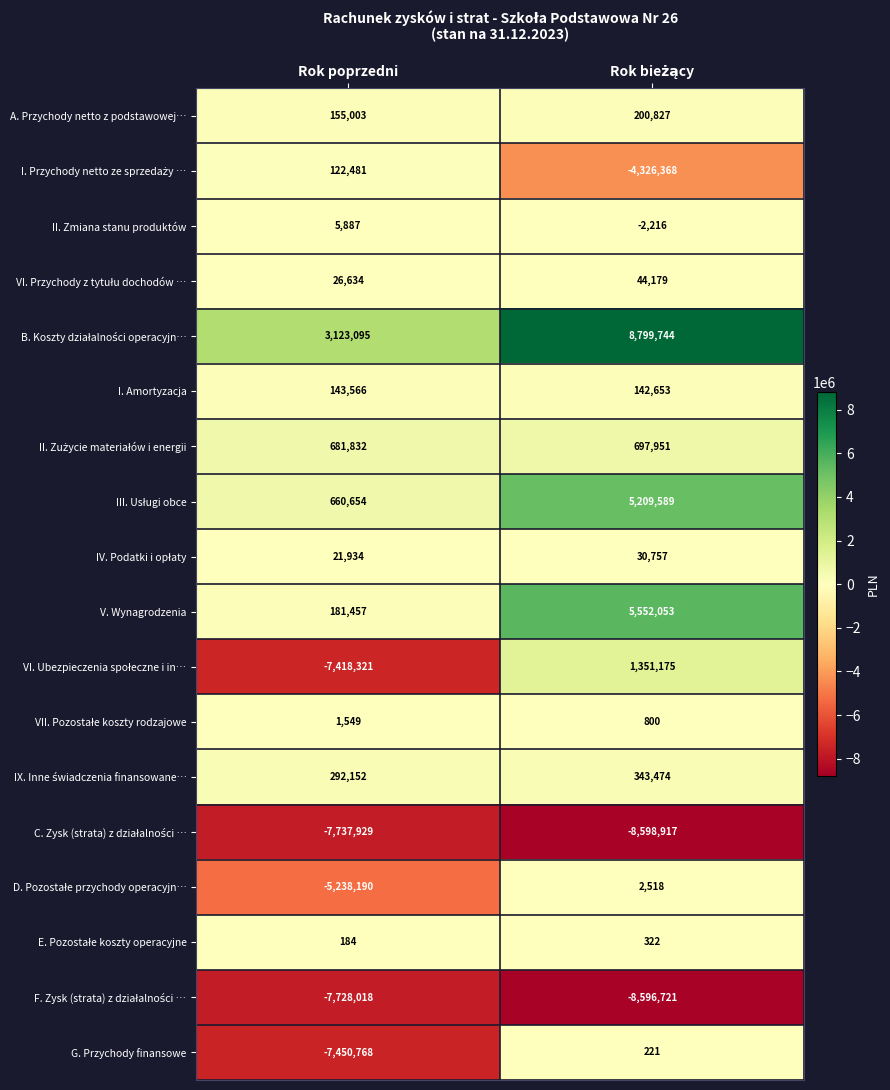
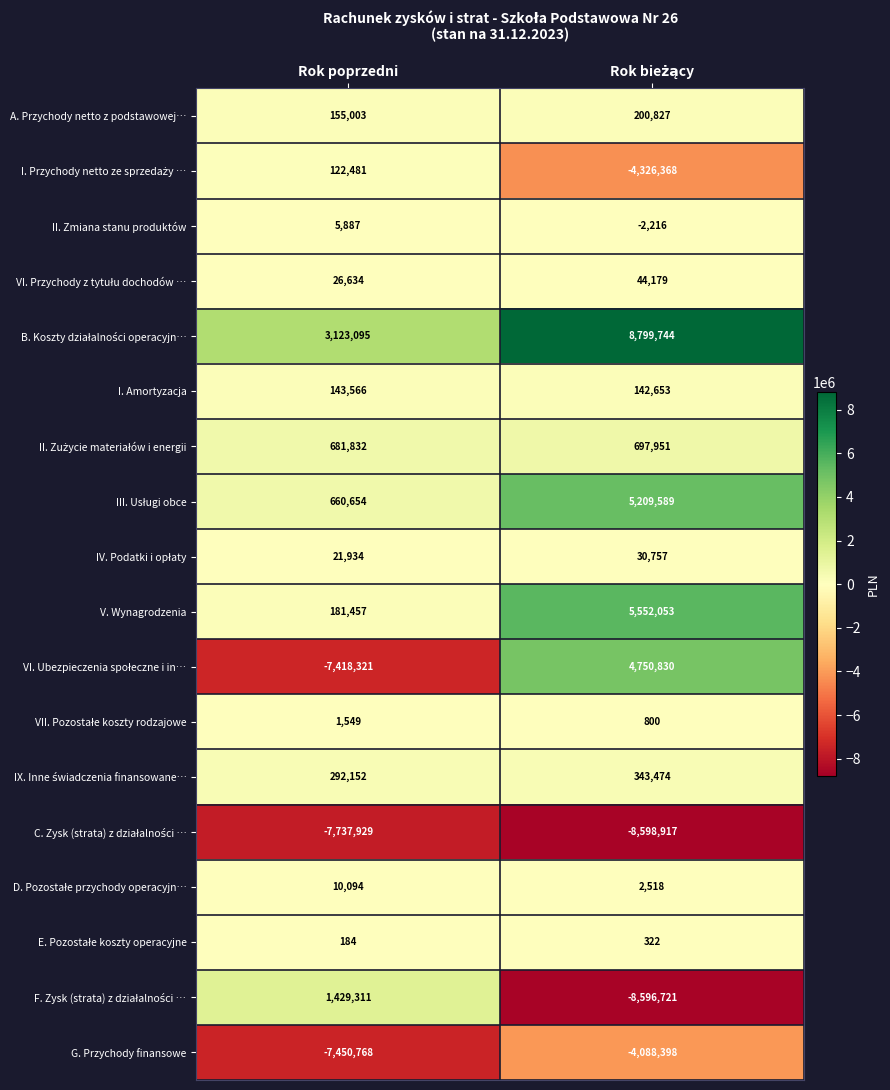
  {
    "A. Przychody netto z podstawowej…": {
      "Rok poprzedni": "155,003",
      "Rok bieżący": "200,827"
    },
    "I. Przychody netto ze sprzedaży …": {
      "Rok poprzedni": "122,481",
      "Rok bieżący": "-4,326,368"
    },
    "II. Zmiana stanu produktów": {
      "Rok poprzedni": "5,887",
      "Rok bieżący": "-2,216"
    },
    "VI. Przychody z tytułu dochodów …": {
      "Rok poprzedni": "26,634",
      "Rok bieżący": "44,179"
    },
    "B. Koszty działalności operacyjn…": {
      "Rok poprzedni": "3,123,095",
      "Rok bieżący": "8,799,744"
    },
    "I. Amortyzacja": {
      "Rok poprzedni": "143,566",
      "Rok bieżący": "142,653"
    },
    "II. Zużycie materiałów i energii": {
      "Rok poprzedni": "681,832",
      "Rok bieżący": "697,951"
    },
    "III. Usługi obce": {
      "Rok poprzedni": "660,654",
      "Rok bieżący": "5,209,589"
    },
    "IV. Podatki i opłaty": {
      "Rok poprzedni": "21,934",
      "Rok bieżący": "30,757"
    },
    "V. Wynagrodzenia": {
      "Rok poprzedni": "181,457",
      "Rok bieżący": "5,552,053"
    },
    "VI. Ubezpieczenia społeczne i in…": {
      "Rok poprzedni": "-7,418,321",
-     "Rok bieżący": "1,351,175"
+     "Rok bieżący": "4,750,830"
    },
    "VII. Pozostałe koszty rodzajowe": {
      "Rok poprzedni": "1,549",
      "Rok bieżący": "800"
    },
    "IX. Inne świadczenia finansowane…": {
      "Rok poprzedni": "292,152",
      "Rok bieżący": "343,474"
    },
    "C. Zysk (strata) z działalności …": {
      "Rok poprzedni": "-7,737,929",
      "Rok bieżący": "-8,598,917"
    },
    "D. Pozostałe przychody operacyjn…": {
-     "Rok poprzedni": "-5,238,190",
+     "Rok poprzedni": "10,094",
      "Rok bieżący": "2,518"
    },
    "E. Pozostałe koszty operacyjne": {
      "Rok poprzedni": "184",
      "Rok bieżący": "322"
    },
    "F. Zysk (strata) z działalności …": {
-     "Rok poprzedni": "-7,728,018",
+     "Rok poprzedni": "1,429,311",
      "Rok bieżący": "-8,596,721"
    },
    "G. Przychody finansowe": {
      "Rok poprzedni": "-7,450,768",
-     "Rok bieżący": "221"
+     "Rok bieżący": "-4,088,398"
    }
  }
